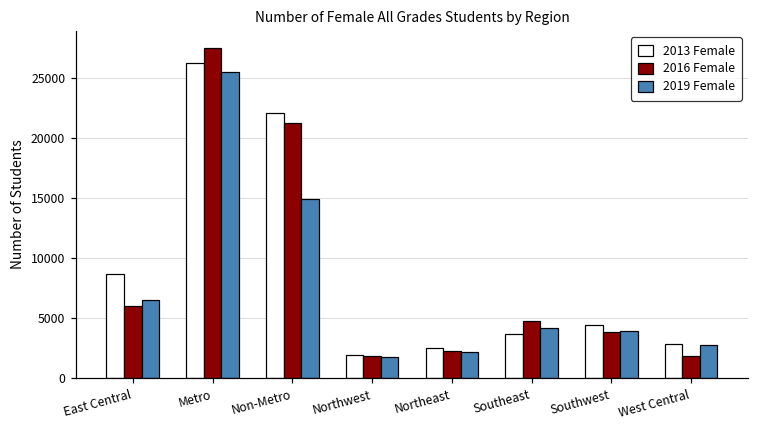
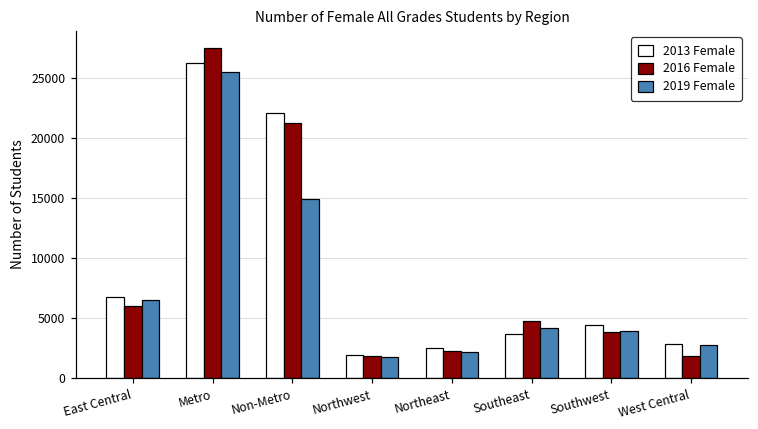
  {
    "2013 Female": {
-     "East Central": 8600,
+     "East Central": 6700,
      "Metro": 26200,
      "Non-Metro": 22100,
      "Northwest": 1900,
      "Northeast": 2500,
      "Southeast": 3700,
      "Southwest": 4400,
      "West Central": 2800
    },
    "2016 Female": {
      "East Central": 6000,
      "Metro": 27500,
      "Non-Metro": 21300,
      "Northwest": 1900,
      "Northeast": 2200,
      "Southeast": 4700,
      "Southwest": 3800,
      "West Central": 1800
    },
    "2019 Female": {
      "East Central": 6500,
      "Metro": 25500,
      "Non-Metro": 14900,
      "Northwest": 1700,
      "Northeast": 2200,
      "Southeast": 4200,
      "Southwest": 3900,
      "West Central": 2800
    }
  }
